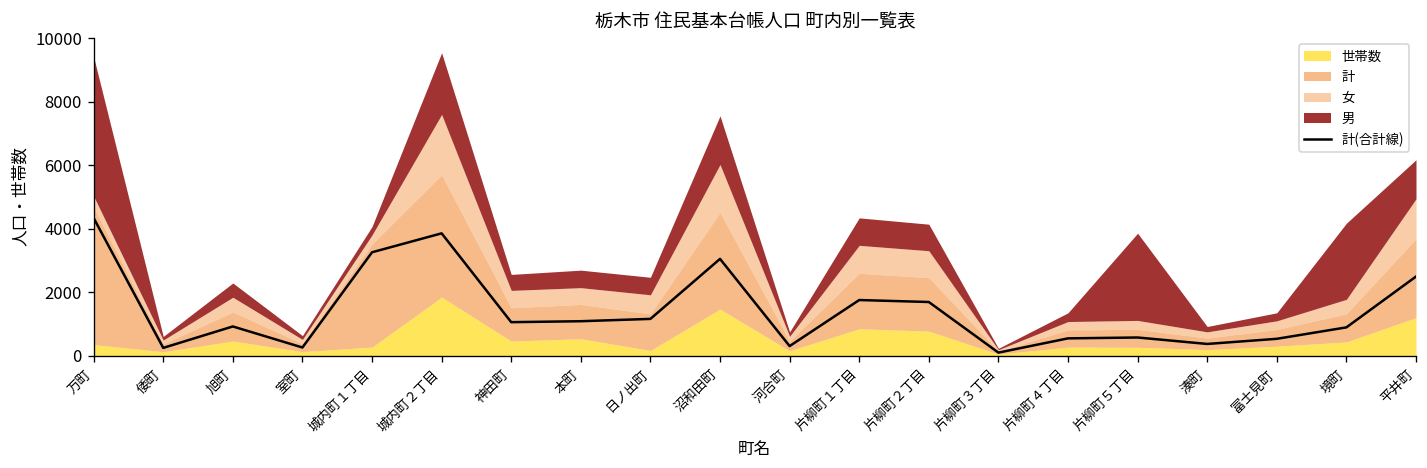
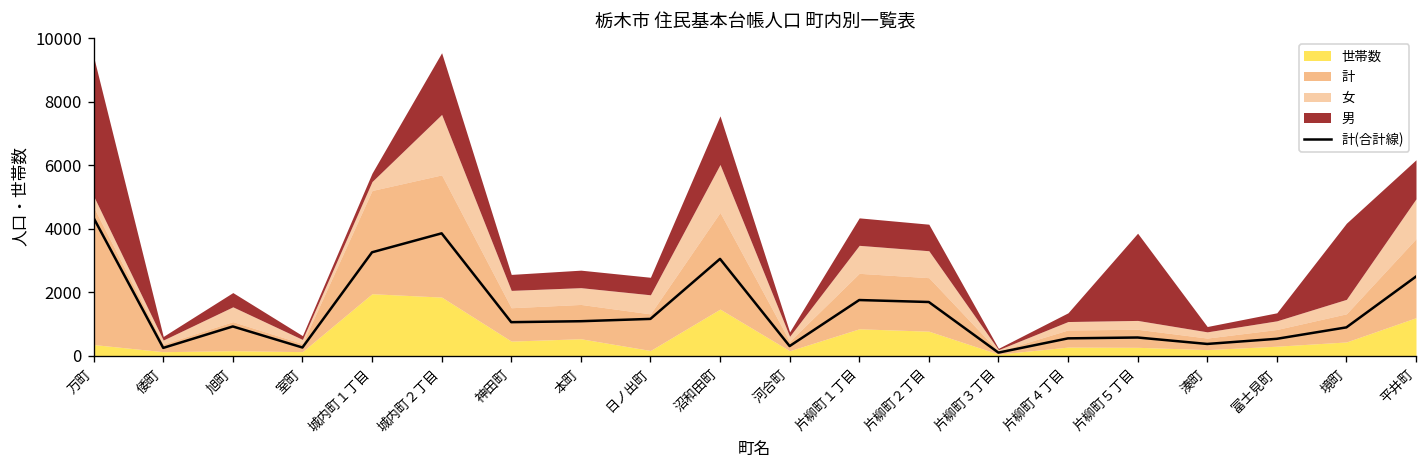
  {
    "計(合計線)": {
      "万町": 4300,
      "倭町": 200,
      "旭町": 900,
      "室町": 300,
      "城内町１丁目": 3300,
      "城内町２丁目": 3800,
      "神田町": 1100,
      "本町": 1100,
      "日ノ出町": 1200,
      "沼和田町": 3000,
      "河合町": 300,
      "片柳町１丁目": 1700,
      "片柳町２丁目": 1700,
      "片柳町４丁目": 500,
      "片柳町５丁目": 600,
      "湊町": 400,
      "富士見町": 500,
      "境町": 900,
      "平井町": 2500
    },
    "世帯数": {
      "万町": 300,
      "倭町": 100,
-     "旭町": 500,
+     "旭町": 200,
      "室町": 100,
-     "城内町１丁目": 300,
+     "城内町１丁目": 1900,
      "城内町２丁目": 1800,
      "神田町": 500,
      "本町": 500,
      "日ノ出町": 200,
      "沼和田町": 1500,
      "河合町": 200,
      "片柳町１丁目": 800,
      "片柳町２丁目": 800,
      "片柳町４丁目": 300,
      "片柳町５丁目": 300,
      "湊町": 200,
      "富士見町": 300,
      "境町": 400,
      "平井町": 1200
    },
    "男": {
      "万町": 4400,
      "倭町": 100,
      "旭町": 400,
      "室町": 100,
      "城内町１丁目": 300,
      "城内町２丁目": 1900,
      "神田町": 500,
      "本町": 600,
      "日ノ出町": 600,
      "沼和田町": 1500,
      "河合町": 100,
      "片柳町１丁目": 900,
      "片柳町２丁目": 800,
      "片柳町４丁目": 300,
      "片柳町５丁目": 2700,
      "湊町": 200,
      "富士見町": 300,
      "境町": 2400,
      "平井町": 1200
    }
  }
